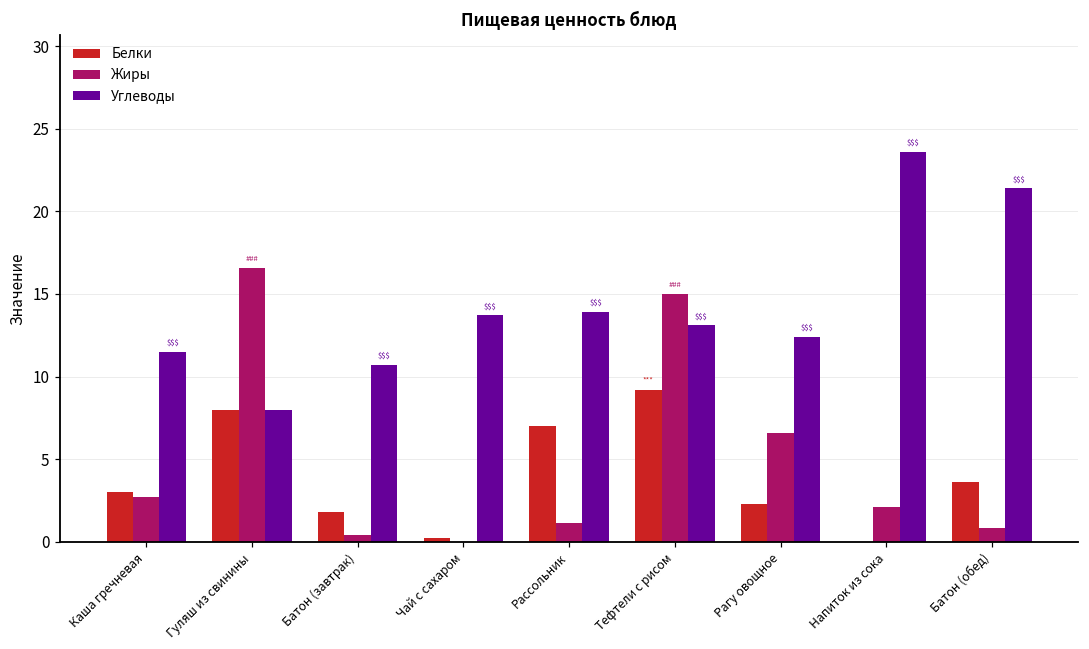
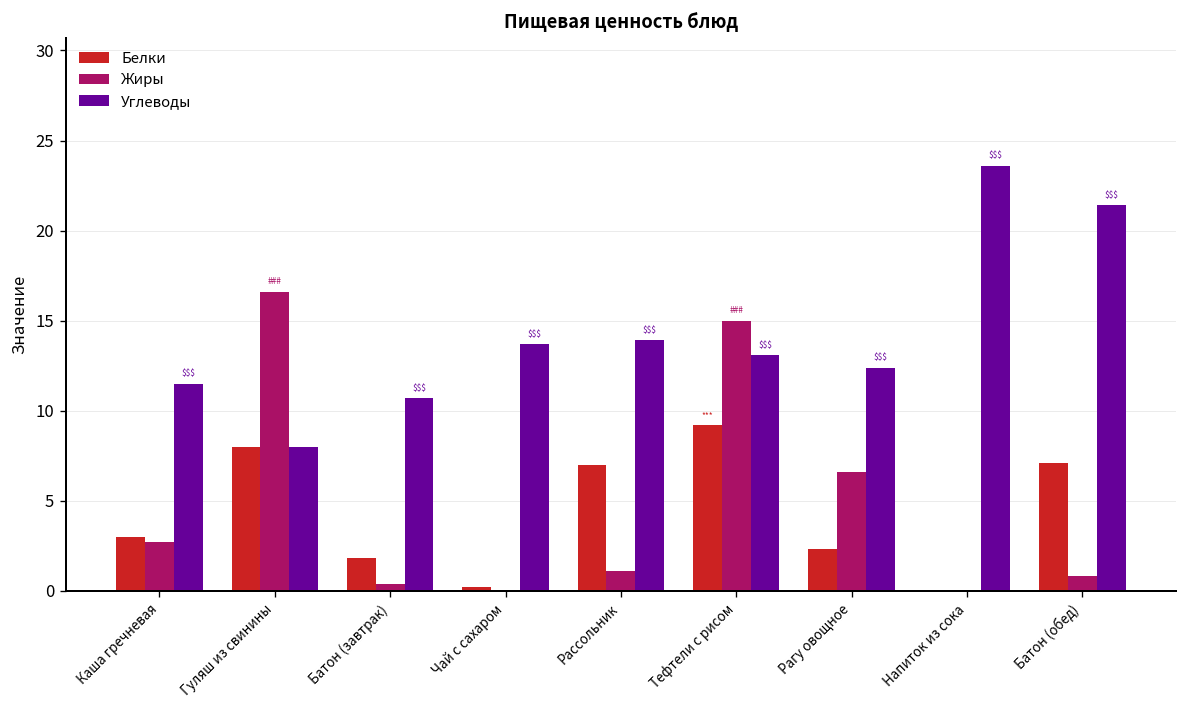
  {
    "Белки": {
      "Каша гречневая": 3.0,
      "Гуляш из свинины": 8.0,
      "Батон (завтрак)": 1.8,
      "Чай с сахаром": 0.2,
      "Рассольник": 7.0,
      "Тефтели с рисом": 9.2,
      "Рагу овощное": 2.3,
      "Напиток из сока": 0.0,
-     "Батон (обед)": 3.6
+     "Батон (обед)": 7.1
    },
    "Жиры": {
      "Каша гречневая": 2.7,
      "Гуляш из свинины": 16.6,
      "Батон (завтрак)": 0.4,
      "Чай с сахаром": 0.0,
      "Рассольник": 1.1,
      "Тефтели с рисом": 15.0,
      "Рагу овощное": 6.6,
-     "Напиток из сока": 2.1,
+     "Напиток из сока": 0.0,
      "Батон (обед)": 0.8
    },
    "Углеводы": {
      "Каша гречневая": 11.5,
      "Гуляш из свинины": 8.0,
      "Батон (завтрак)": 10.7,
      "Чай с сахаром": 13.7,
      "Рассольник": 13.9,
      "Тефтели с рисом": 13.1,
      "Рагу овощное": 12.4,
      "Напиток из сока": 23.6,
      "Батон (обед)": 21.4
    }
  }
